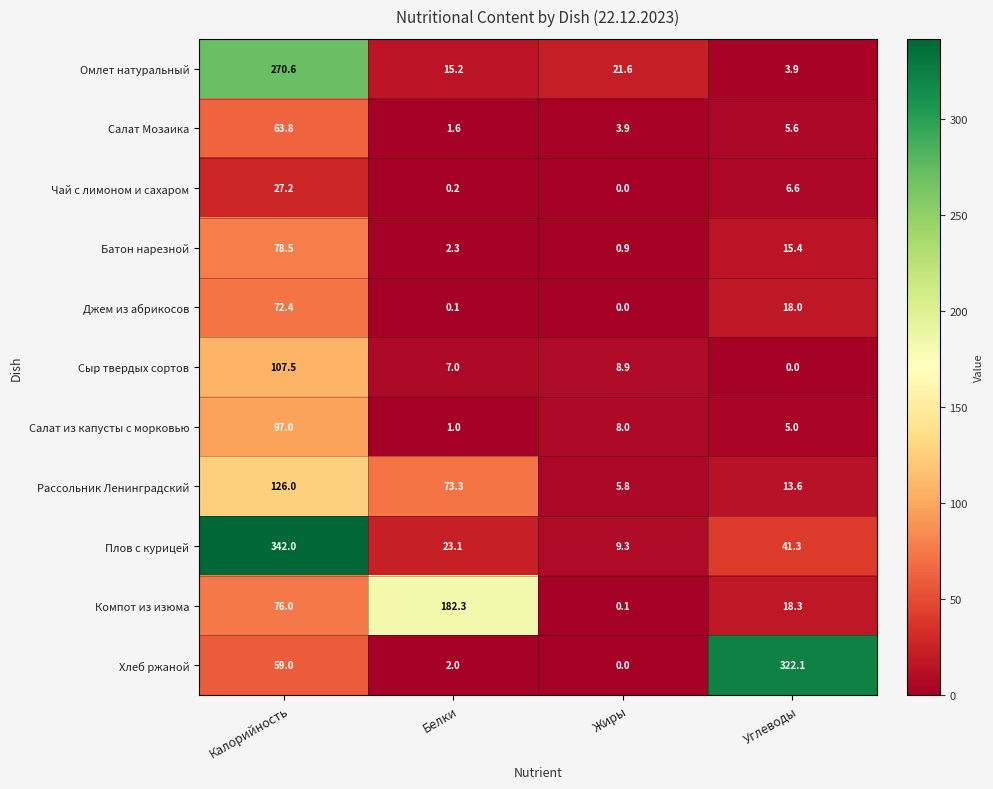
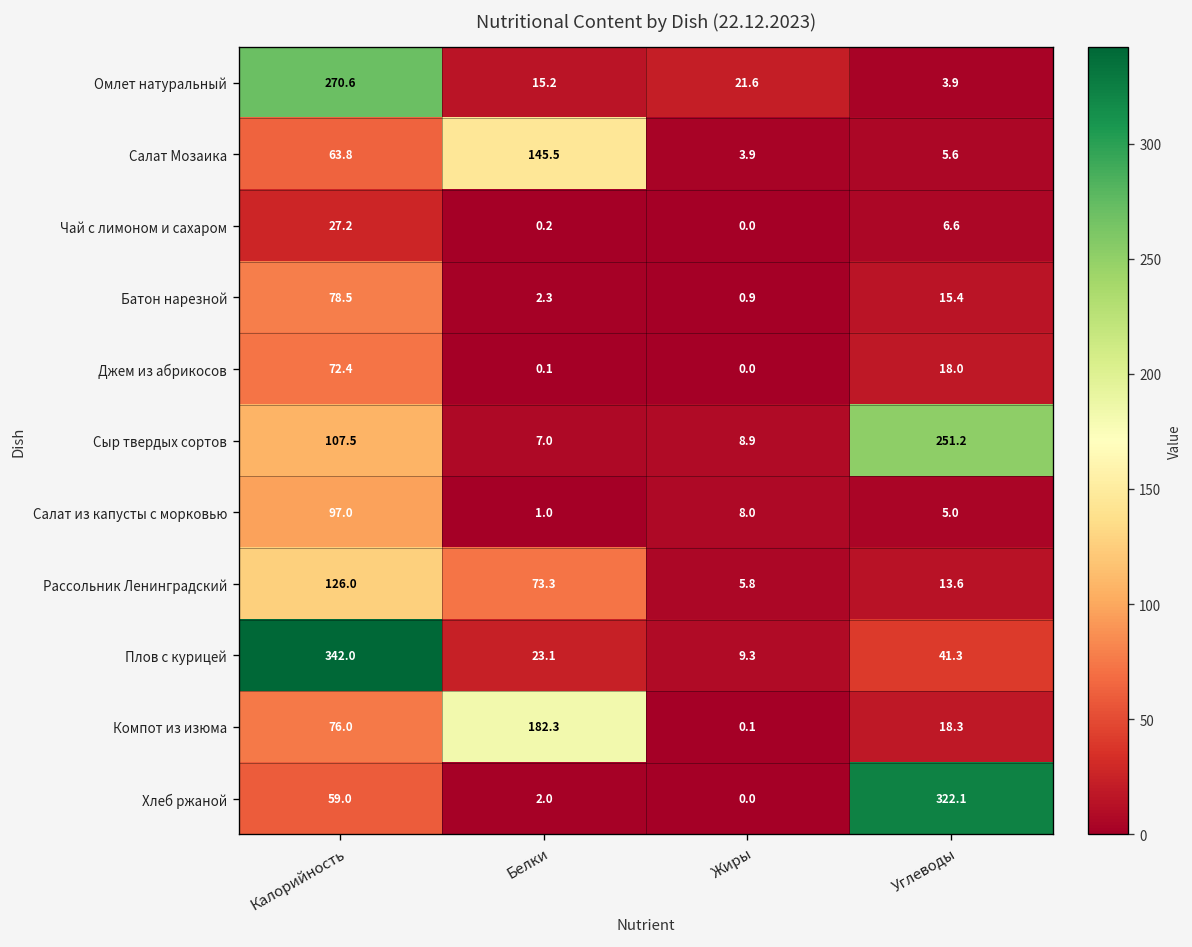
  {
    "Омлет натуральный": {
      "Калорийность": 270.6,
      "Белки": 15.2,
      "Жиры": 21.6,
      "Углеводы": 3.9
    },
    "Салат Мозаика": {
      "Калорийность": 63.8,
-     "Белки": 1.6,
+     "Белки": 145.5,
      "Жиры": 3.9,
      "Углеводы": 5.6
    },
    "Чай с лимоном и сахаром": {
      "Калорийность": 27.2,
      "Белки": 0.2,
      "Жиры": 0.0,
      "Углеводы": 6.6
    },
    "Батон нарезной": {
      "Калорийность": 78.5,
      "Белки": 2.3,
      "Жиры": 0.9,
      "Углеводы": 15.4
    },
    "Джем из абрикосов": {
      "Калорийность": 72.4,
      "Белки": 0.1,
      "Жиры": 0.0,
      "Углеводы": 18.0
    },
    "Сыр твердых сортов": {
      "Калорийность": 107.5,
      "Белки": 7.0,
      "Жиры": 8.9,
-     "Углеводы": 0.0
+     "Углеводы": 251.2
    },
    "Салат из капусты с морковью": {
      "Калорийность": 97.0,
      "Белки": 1.0,
      "Жиры": 8.0,
      "Углеводы": 5.0
    },
    "Рассольник Ленинградский": {
      "Калорийность": 126.0,
      "Белки": 73.3,
      "Жиры": 5.8,
      "Углеводы": 13.6
    },
    "Плов с курицей": {
      "Калорийность": 342.0,
      "Белки": 23.1,
      "Жиры": 9.3,
      "Углеводы": 41.3
    },
    "Компот из изюма": {
      "Калорийность": 76.0,
      "Белки": 182.3,
      "Жиры": 0.1,
      "Углеводы": 18.3
    },
    "Хлеб ржаной": {
      "Калорийность": 59.0,
      "Белки": 2.0,
      "Жиры": 0.0,
      "Углеводы": 322.1
    }
  }
